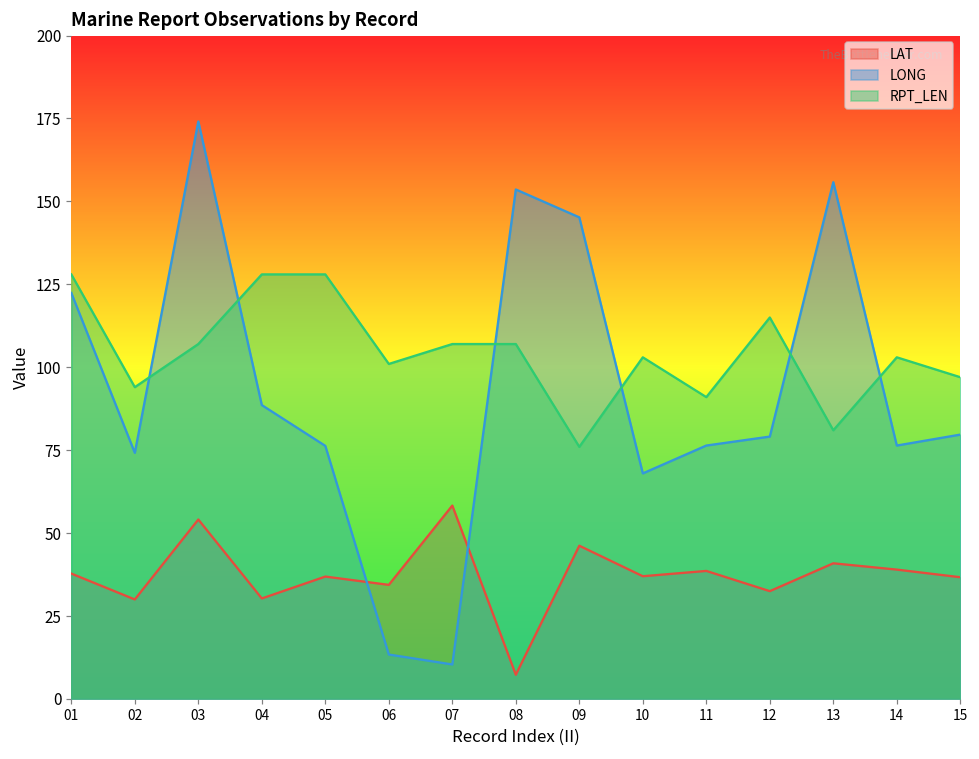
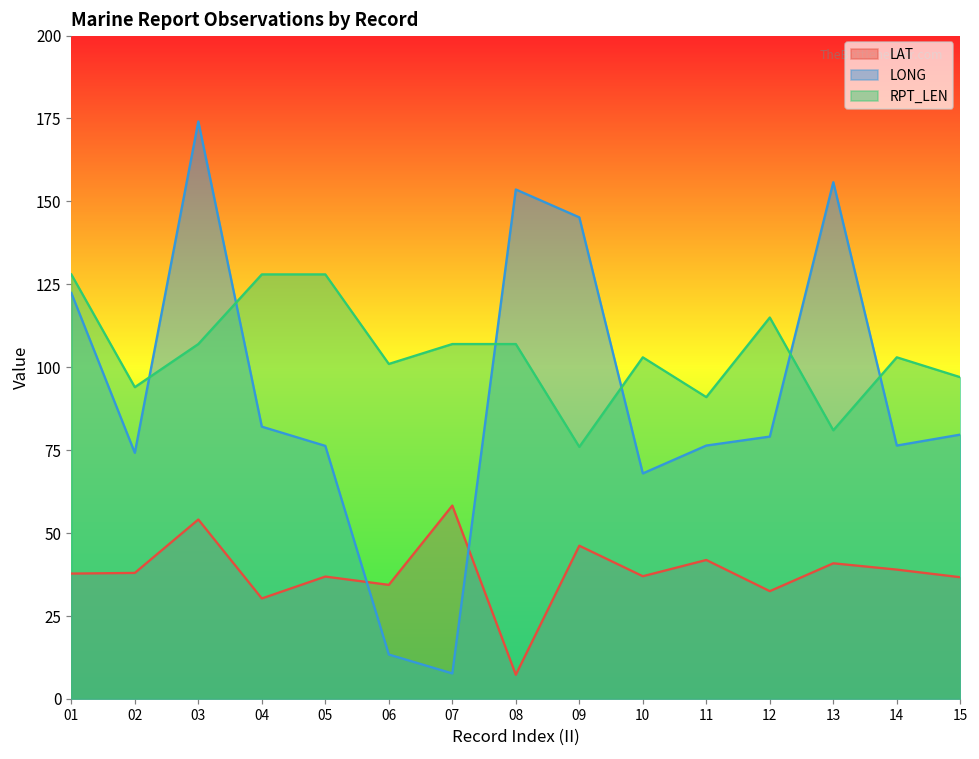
  {
    "LAT": {
      "01": 38,
-     "02": 30,
+     "02": 38,
      "03": 54,
      "04": 30,
      "05": 37,
      "06": 34,
      "07": 58,
      "08": 7,
      "09": 46,
      "10": 37,
-     "11": 39,
+     "11": 42,
      "12": 33,
      "13": 41,
      "14": 39,
      "15": 37
    },
    "LONG": {
      "01": 122,
      "02": 74,
      "03": 174,
-     "04": 89,
+     "04": 82,
      "05": 76,
      "06": 13,
-     "07": 10,
+     "07": 8,
      "08": 154,
      "09": 145,
      "10": 68,
      "11": 76,
      "12": 79,
      "13": 156,
      "14": 76,
      "15": 80
    },
    "RPT_LEN": {
      "01": 128,
      "02": 94,
      "03": 107,
      "04": 128,
      "05": 128,
      "06": 101,
      "07": 107,
      "08": 107,
      "09": 76,
      "10": 103,
      "11": 91,
      "12": 115,
      "13": 81,
      "14": 103,
      "15": 97
    }
  }
